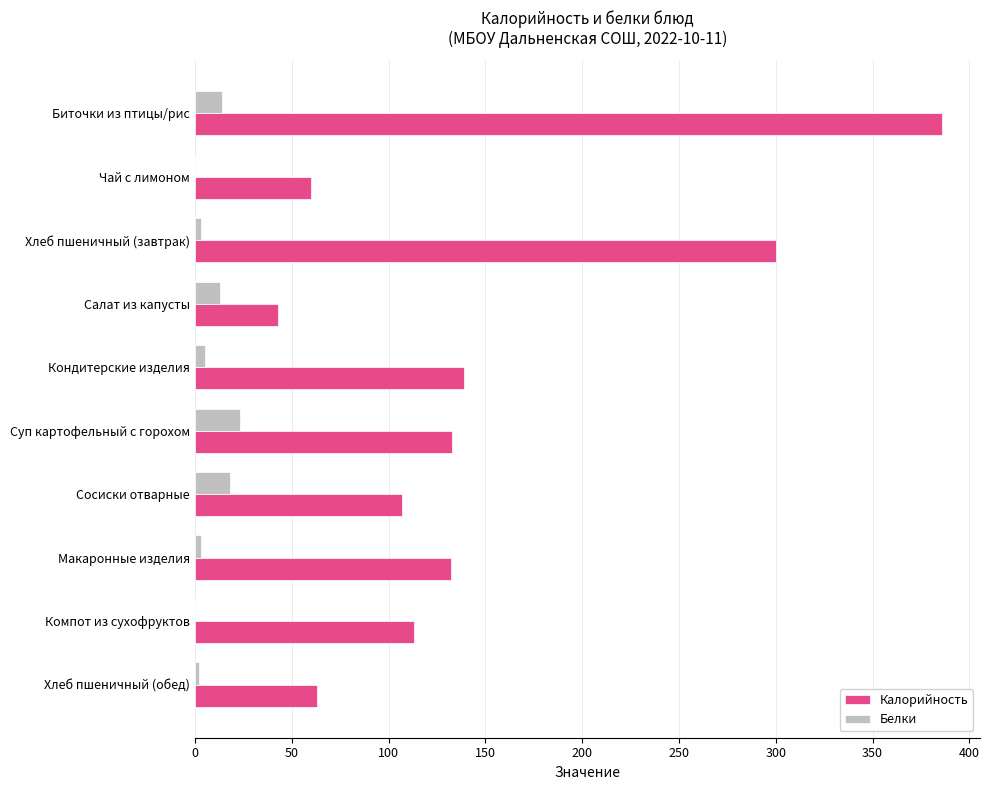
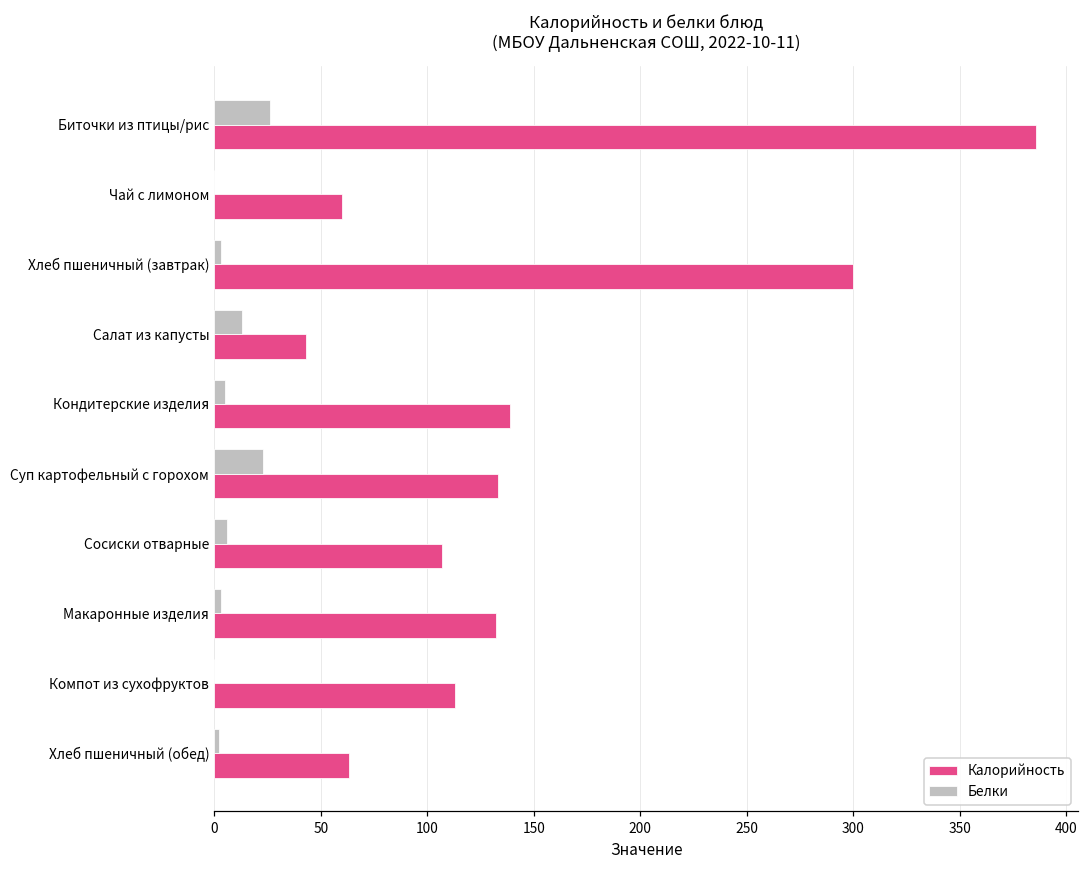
  {
    "Калорийность": {
      "Биточки из птицы/рис": 386,
      "Чай с лимоном": 60,
      "Хлеб пшеничный (завтрак)": 300,
      "Салат из капусты": 43,
      "Кондитерские изделия": 139,
      "Суп картофельный с горохом": 133,
      "Сосиски отварные": 107,
      "Макаронные изделия": 132,
      "Компот из сухофруктов": 113,
      "Хлеб пшеничный (обед)": 63
    },
    "Белки": {
-     "Биточки из птицы/рис": 14,
+     "Биточки из птицы/рис": 26,
      "Чай с лимоном": 0,
      "Хлеб пшеничный (завтрак)": 3,
      "Салат из капусты": 13,
      "Кондитерские изделия": 5,
      "Суп картофельный с горохом": 23,
-     "Сосиски отварные": 18,
+     "Сосиски отварные": 6,
      "Макаронные изделия": 3,
      "Компот из сухофруктов": 0,
      "Хлеб пшеничный (обед)": 2
    }
  }
